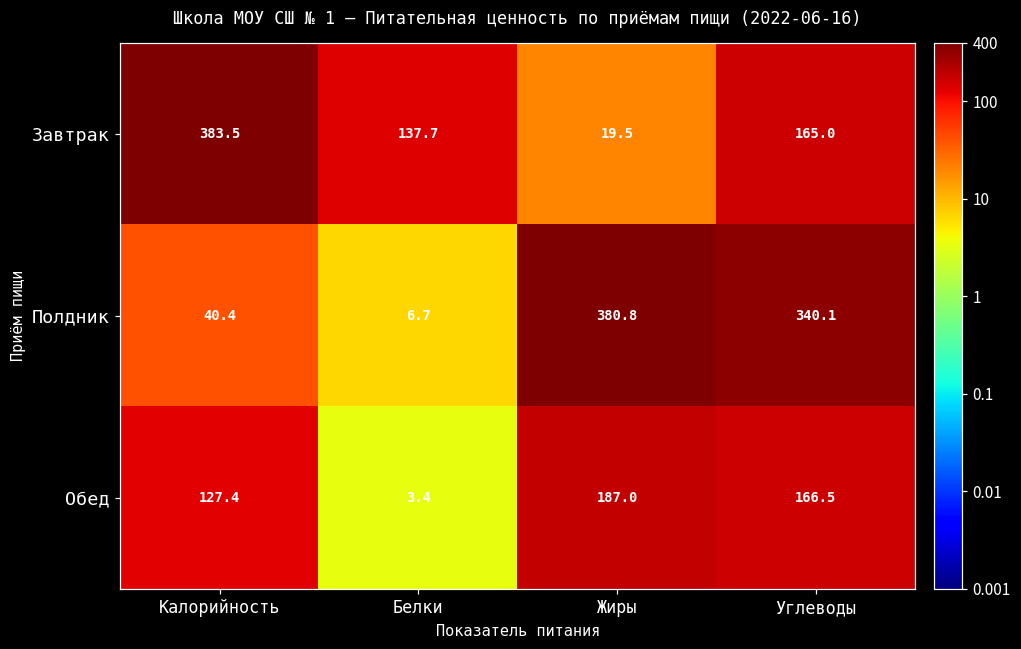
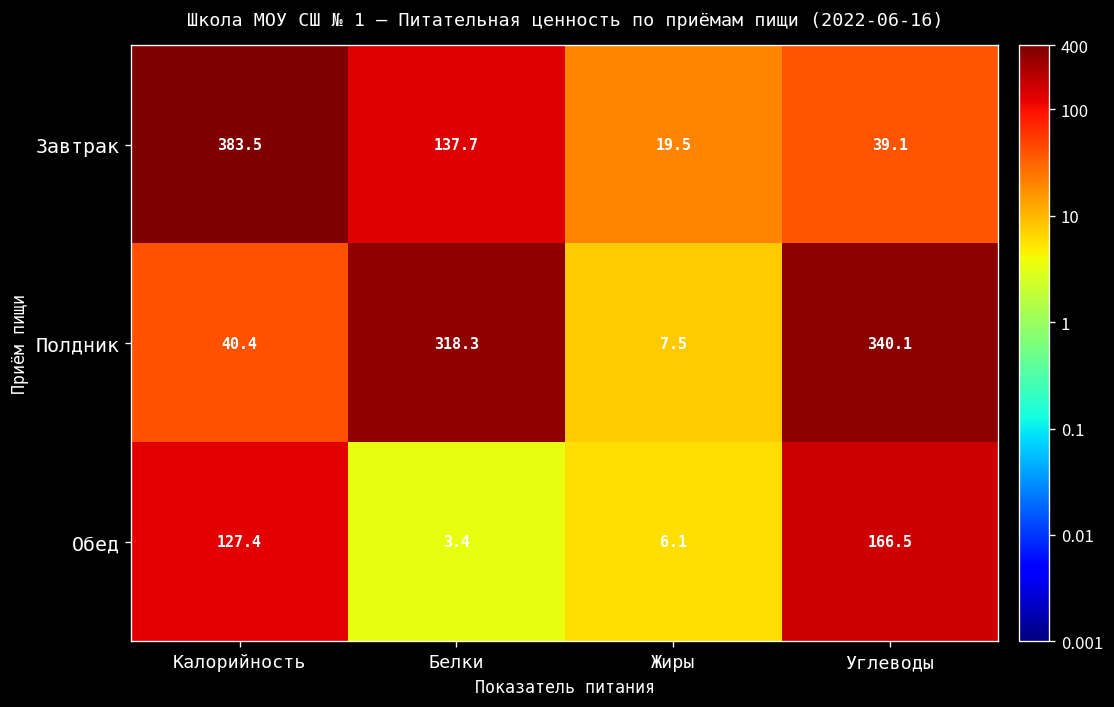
  {
    "Завтрак": {
      "Калорийность": 383.5,
      "Белки": 137.7,
      "Жиры": 19.5,
-     "Углеводы": 165.0
+     "Углеводы": 39.1
    },
    "Полдник": {
      "Калорийность": 40.4,
-     "Белки": 6.7,
-     "Жиры": 380.8,
+     "Белки": 318.3,
+     "Жиры": 7.5,
      "Углеводы": 340.1
    },
    "Обед": {
      "Калорийность": 127.4,
      "Белки": 3.4,
-     "Жиры": 187.0,
+     "Жиры": 6.1,
      "Углеводы": 166.5
    }
  }
